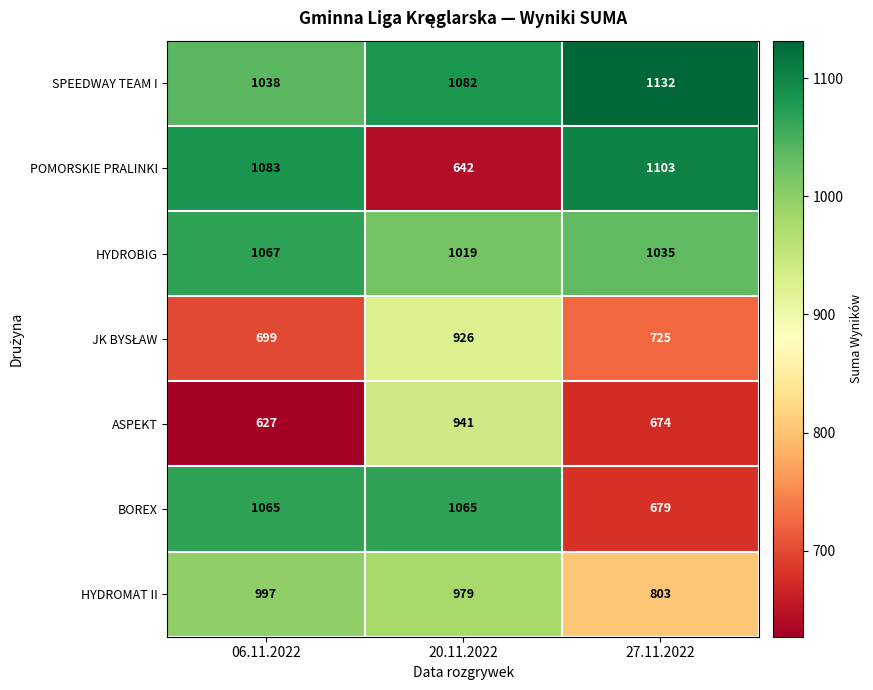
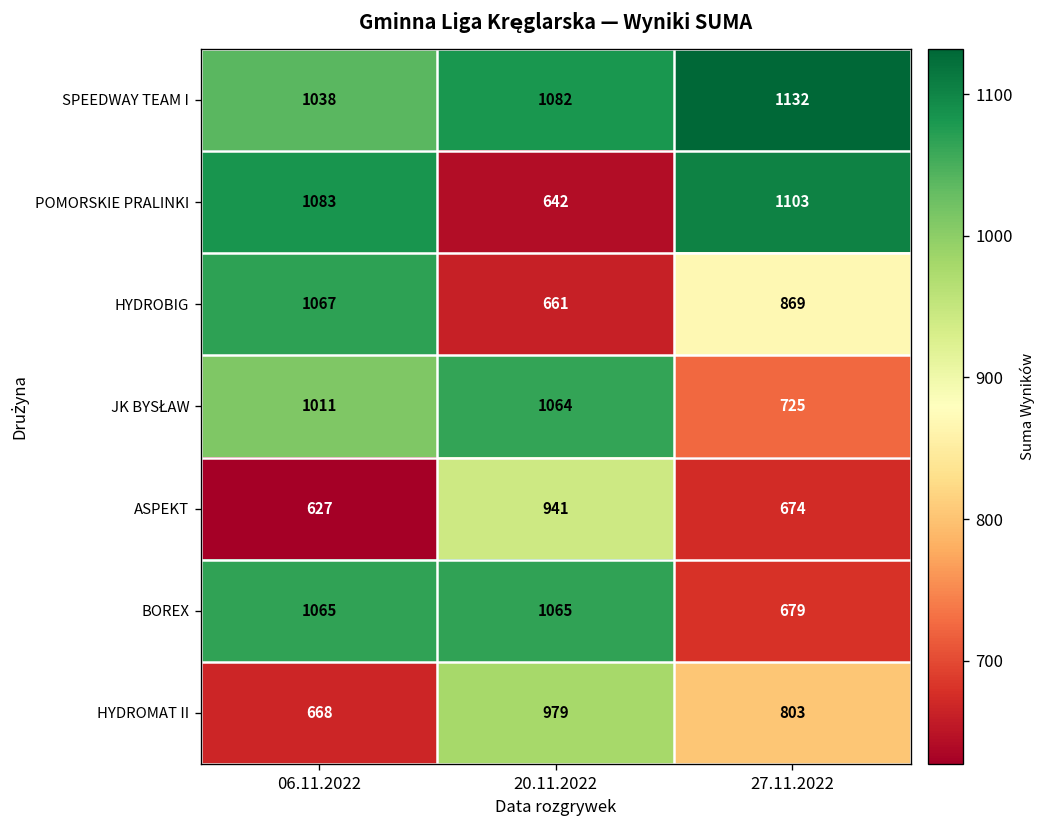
  {
    "SPEEDWAY TEAM I": {
      "06.11.2022": 1038,
      "20.11.2022": 1082,
      "27.11.2022": 1132
    },
    "POMORSKIE PRALINKI": {
      "06.11.2022": 1083,
      "20.11.2022": 642,
      "27.11.2022": 1103
    },
    "HYDROBIG": {
      "06.11.2022": 1067,
-     "20.11.2022": 1019,
-     "27.11.2022": 1035
+     "20.11.2022": 661,
+     "27.11.2022": 869
    },
    "JK BYSŁAW": {
-     "06.11.2022": 699,
-     "20.11.2022": 926,
+     "06.11.2022": 1011,
+     "20.11.2022": 1064,
      "27.11.2022": 725
    },
    "ASPEKT": {
      "06.11.2022": 627,
      "20.11.2022": 941,
      "27.11.2022": 674
    },
    "BOREX": {
      "06.11.2022": 1065,
      "20.11.2022": 1065,
      "27.11.2022": 679
    },
    "HYDROMAT II": {
-     "06.11.2022": 997,
+     "06.11.2022": 668,
      "20.11.2022": 979,
      "27.11.2022": 803
    }
  }
